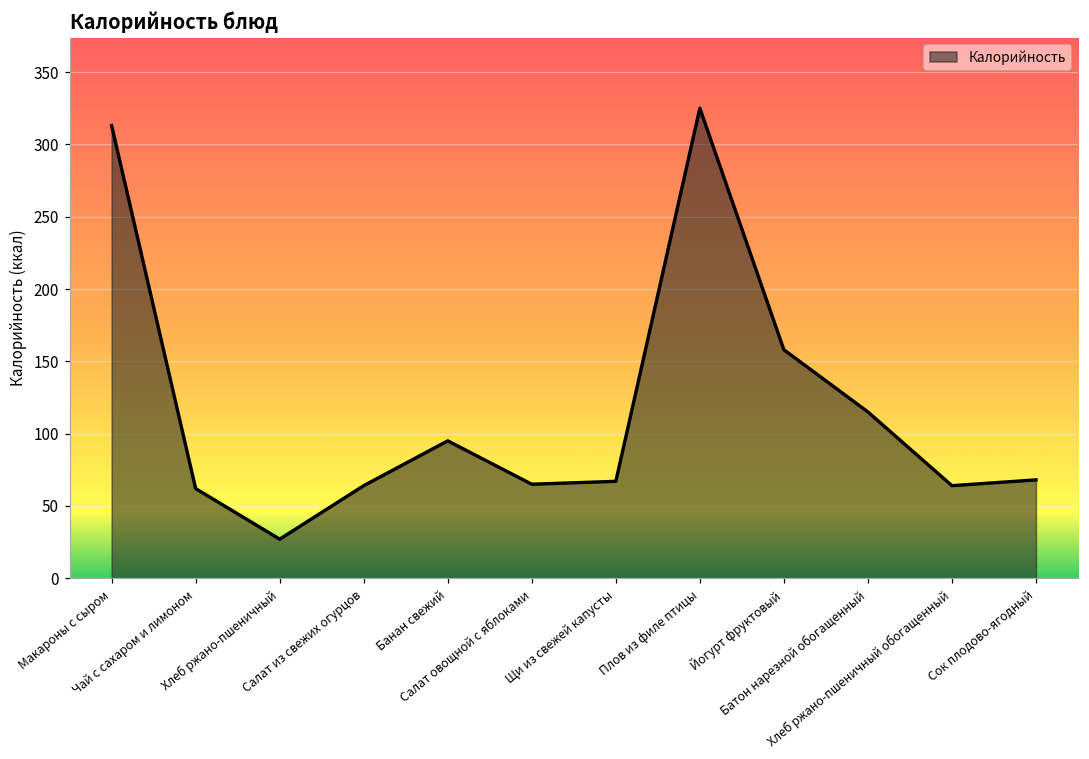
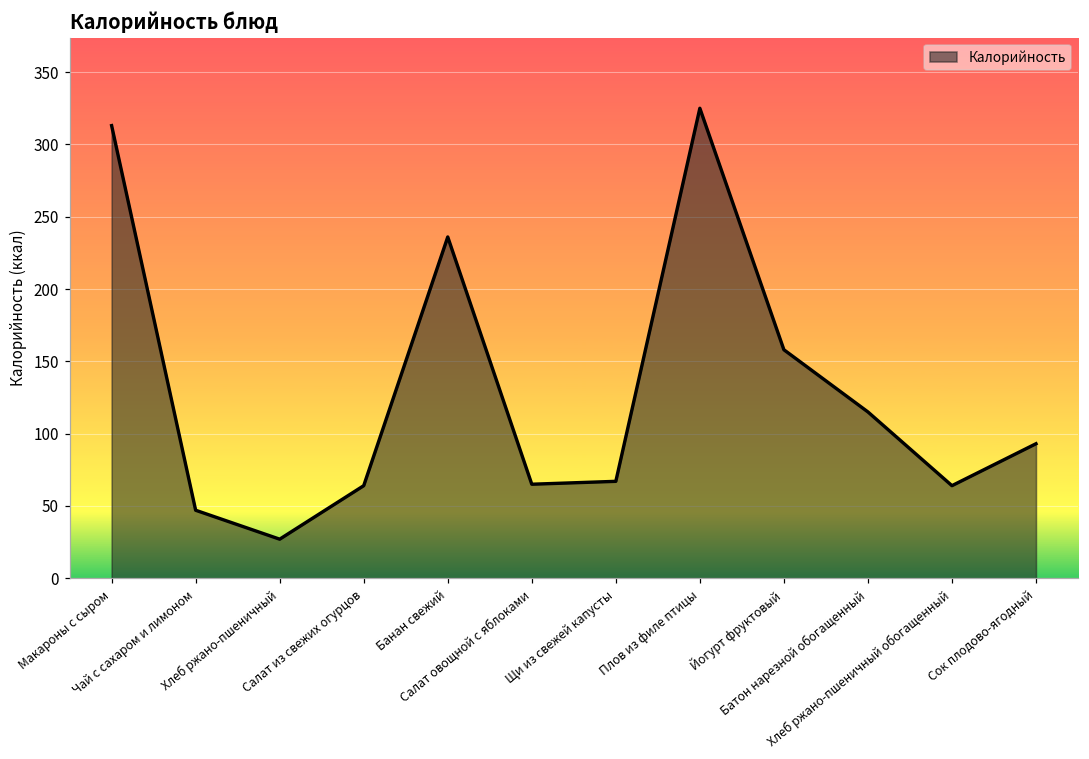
  {
    "Макароны с сыром": 313,
-   "Чай с сахаром и лимоном": 62,
+   "Чай с сахаром и лимоном": 47,
    "Хлеб ржано-пшеничный": 27,
    "Салат из свежих огурцов": 64,
-   "Банан свежий": 95,
+   "Банан свежий": 236,
    "Салат овощной с яблоками": 65,
    "Щи из свежей капусты": 67,
    "Плов из филе птицы": 325,
    "Йогурт фруктовый": 158,
    "Батон нарезной обогащенный": 115,
    "Хлеб ржано-пшеничный обогащенный": 64,
-   "Сок плодово-ягодный": 68
+   "Сок плодово-ягодный": 93
  }
